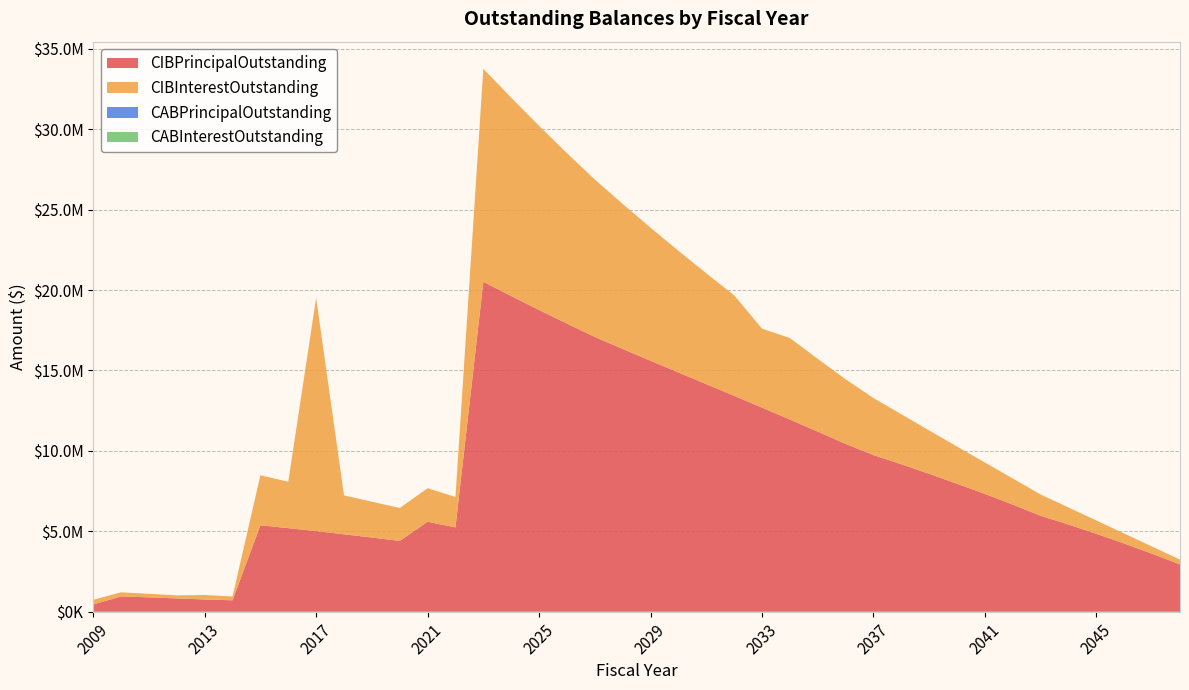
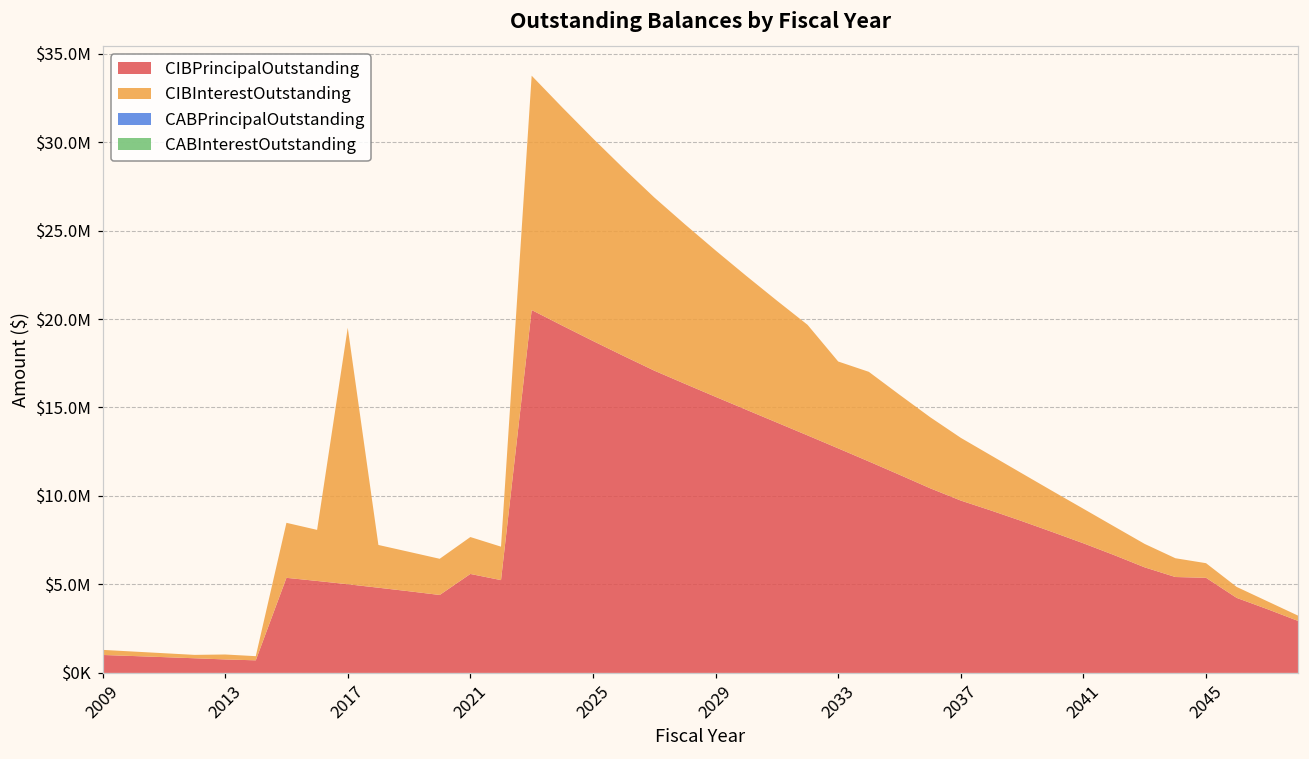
  {
    "CIBPrincipalOutstanding": {
-     "2009": "$500000",
+     "2009": "$1000000",
      "2013": "$800000",
      "2017": "$5000000",
      "2021": "$5600000",
      "2025": "$18800000",
      "2029": "$15600000",
      "2033": "$12700000",
      "2037": "$9700000",
      "2041": "$7300000",
-     "2045": "$4800000"
+     "2045": "$5400000"
    }
  }
